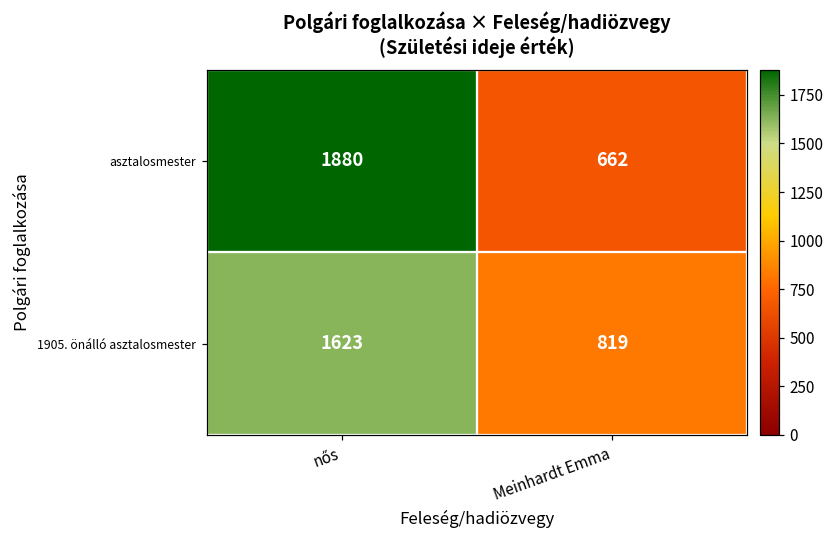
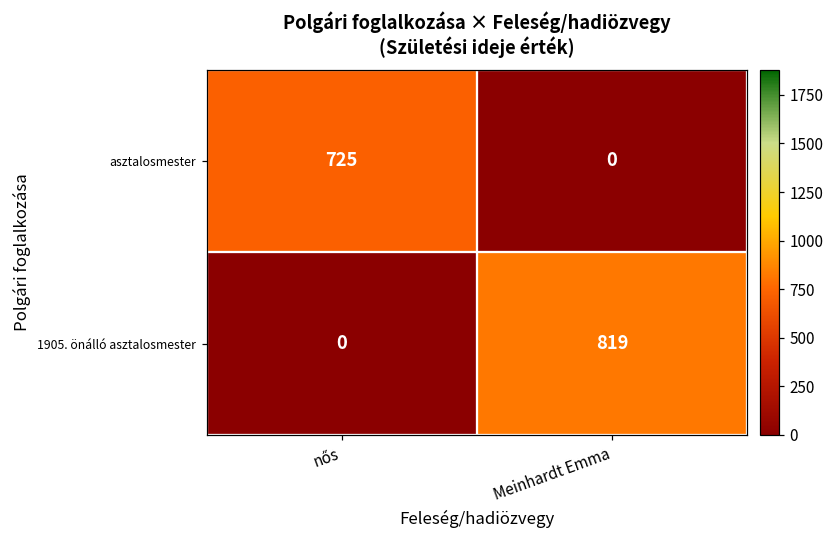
  {
    "asztalosmester": {
-     "nős": 1880,
-     "Meinhardt Emma": 662
+     "nős": 725,
+     "Meinhardt Emma": 0
    },
    "1905. önálló asztalosmester": {
-     "nős": 1623,
+     "nős": 0,
      "Meinhardt Emma": 819
    }
  }
